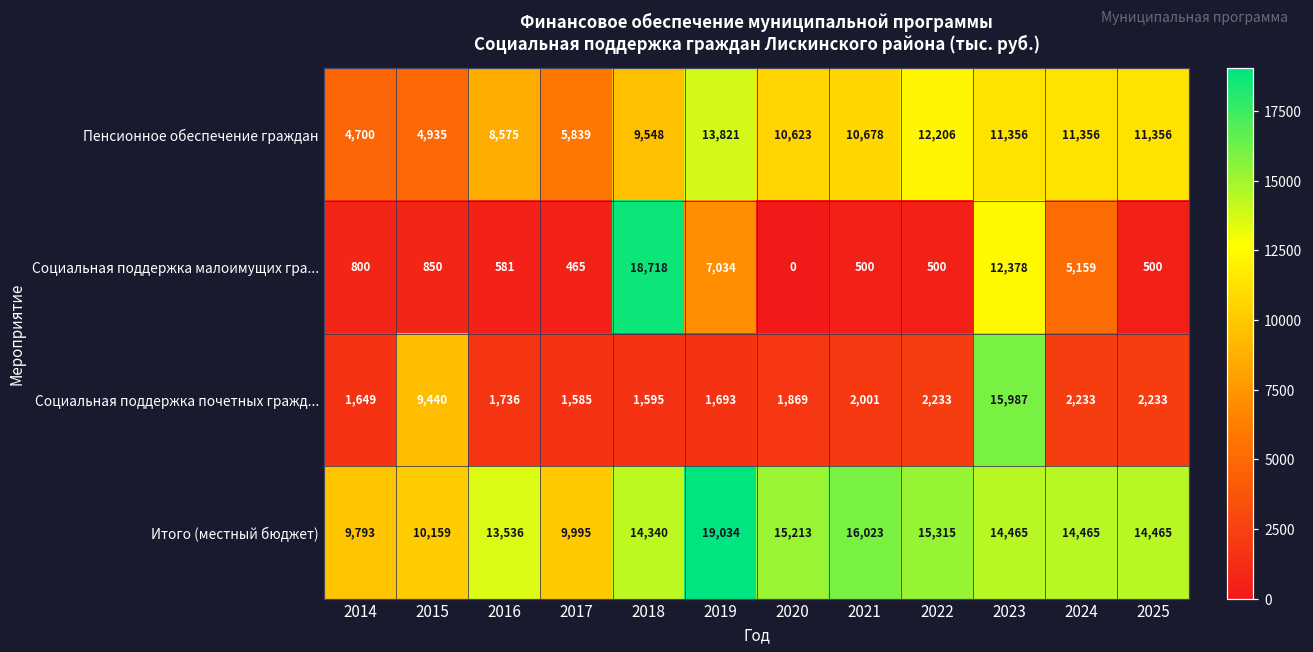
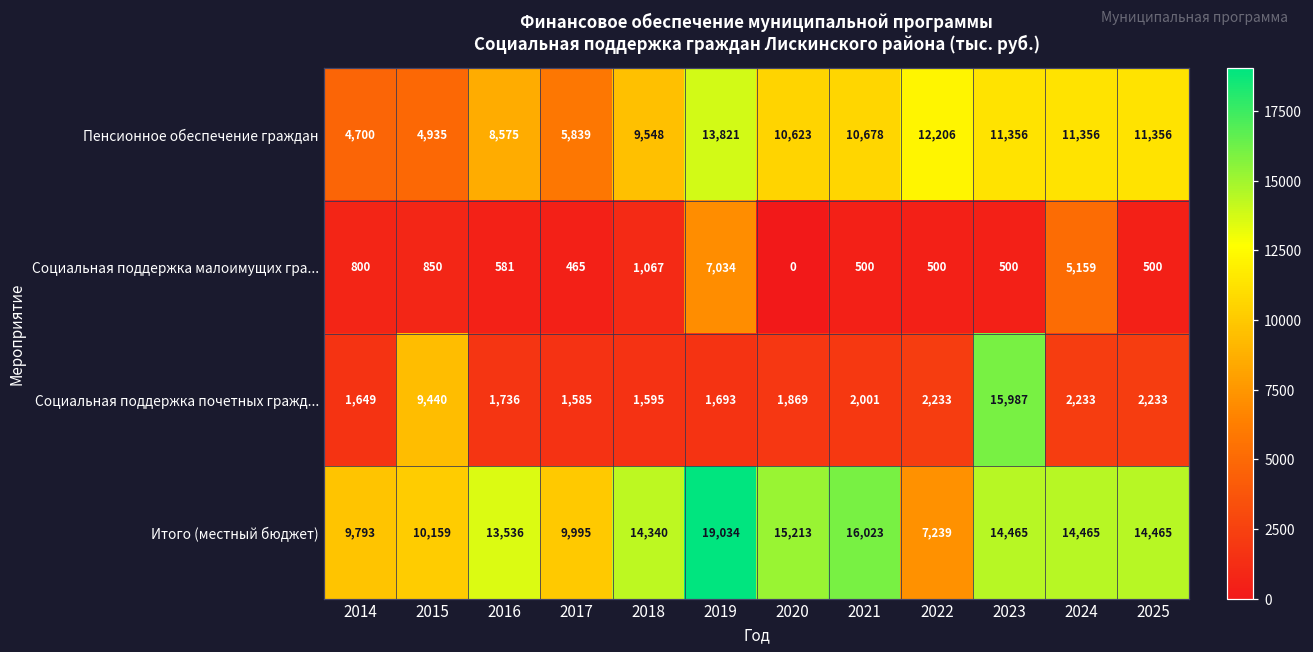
  {
    "Пенсионное обеспечение граждан": {
      "2014": "4,700",
      "2015": "4,935",
      "2016": "8,575",
      "2017": "5,839",
      "2018": "9,548",
      "2019": "13,821",
      "2020": "10,623",
      "2021": "10,678",
      "2022": "12,206",
      "2023": "11,356",
      "2024": "11,356",
      "2025": "11,356"
    },
    "Социальная поддержка малоимущих гра...": {
      "2014": "800",
      "2015": "850",
      "2016": "581",
      "2017": "465",
-     "2018": "18,718",
+     "2018": "1,067",
      "2019": "7,034",
      "2020": "0",
      "2021": "500",
      "2022": "500",
-     "2023": "12,378",
+     "2023": "500",
      "2024": "5,159",
      "2025": "500"
    },
    "Социальная поддержка почетных гражд...": {
      "2014": "1,649",
      "2015": "9,440",
      "2016": "1,736",
      "2017": "1,585",
      "2018": "1,595",
      "2019": "1,693",
      "2020": "1,869",
      "2021": "2,001",
      "2022": "2,233",
      "2023": "15,987",
      "2024": "2,233",
      "2025": "2,233"
    },
    "Итого (местный бюджет)": {
      "2014": "9,793",
      "2015": "10,159",
      "2016": "13,536",
      "2017": "9,995",
      "2018": "14,340",
      "2019": "19,034",
      "2020": "15,213",
      "2021": "16,023",
-     "2022": "15,315",
+     "2022": "7,239",
      "2023": "14,465",
      "2024": "14,465",
      "2025": "14,465"
    }
  }
